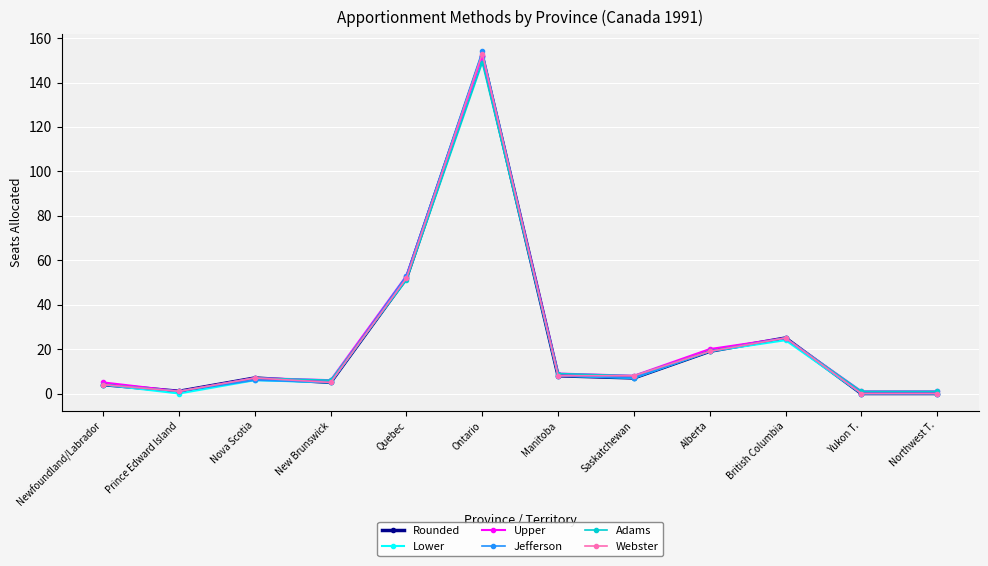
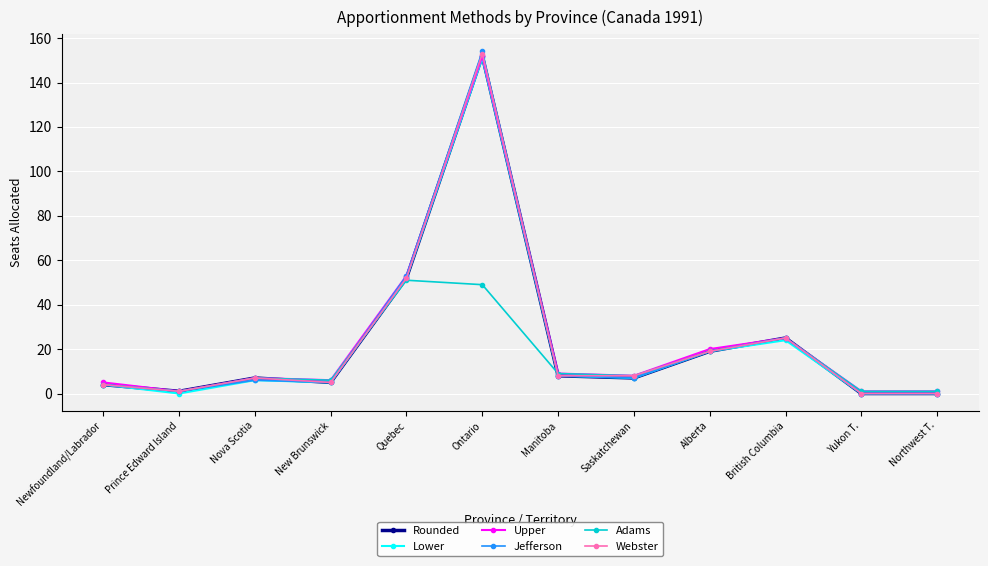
  {
    "Adams": {
-     "Ontario": 149
+     "Ontario": 49
    }
  }
